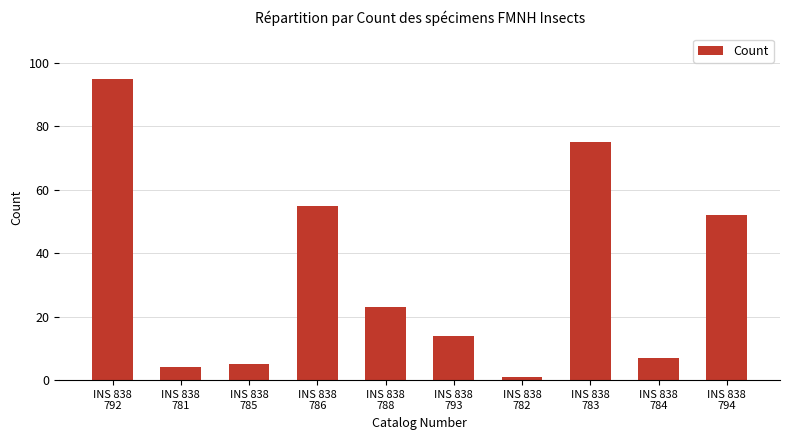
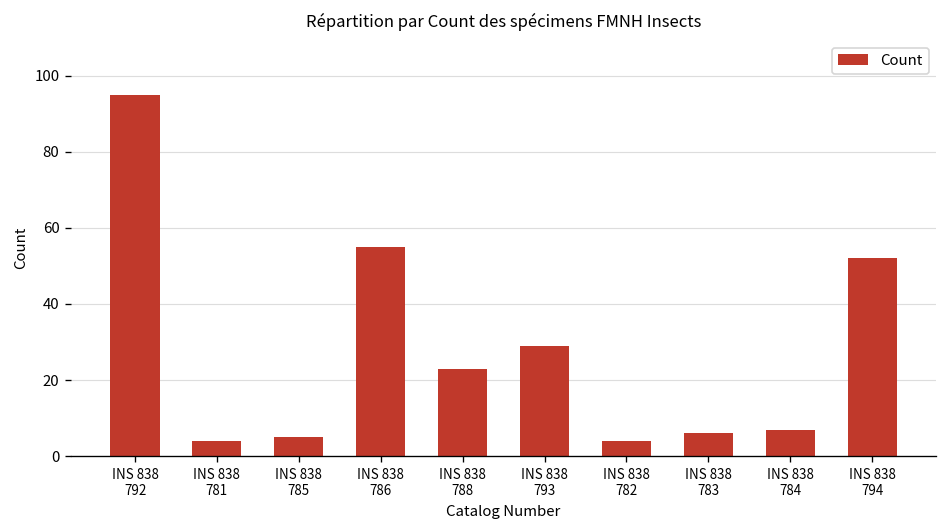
  {
    "INS 838 792": 95,
    "INS 838 781": 4,
    "INS 838 785": 5,
    "INS 838 786": 55,
    "INS 838 788": 23,
-   "INS 838 793": 14,
-   "INS 838 782": 1,
-   "INS 838 783": 75,
+   "INS 838 793": 29,
+   "INS 838 782": 4,
+   "INS 838 783": 6,
    "INS 838 784": 7,
    "INS 838 794": 52
  }
